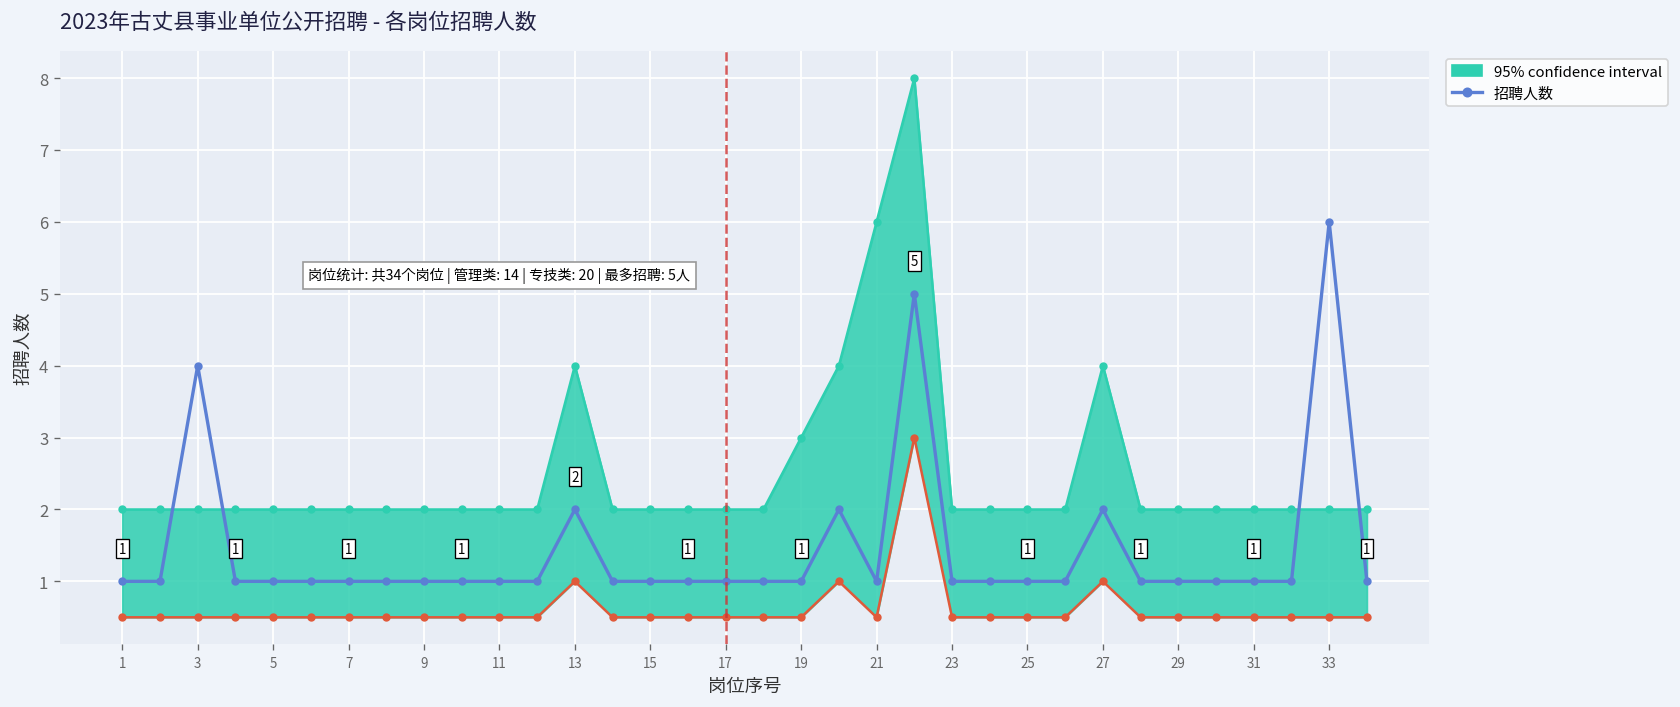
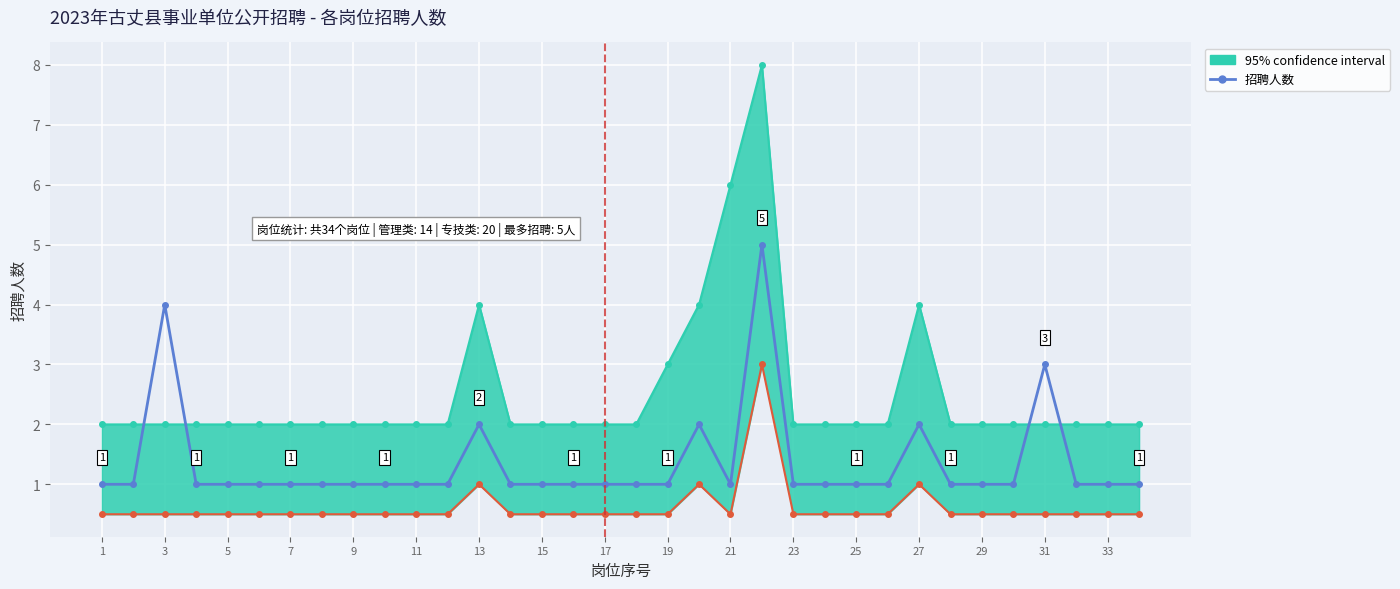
  {
    "95% confidence interval": {
      "1": 2,
      "3": 2,
      "5": 2,
      "7": 2,
      "9": 2,
      "11": 2,
      "13": 4,
      "15": 2,
      "17": 2,
      "19": 3,
      "21": 6,
      "23": 2,
      "25": 2,
      "27": 4,
      "29": 2,
      "31": 2,
      "33": 2
    },
    "招聘人数": {
-     "31": 1,
-     "33": 6
+     "31": 3,
+     "33": 1
    }
  }
